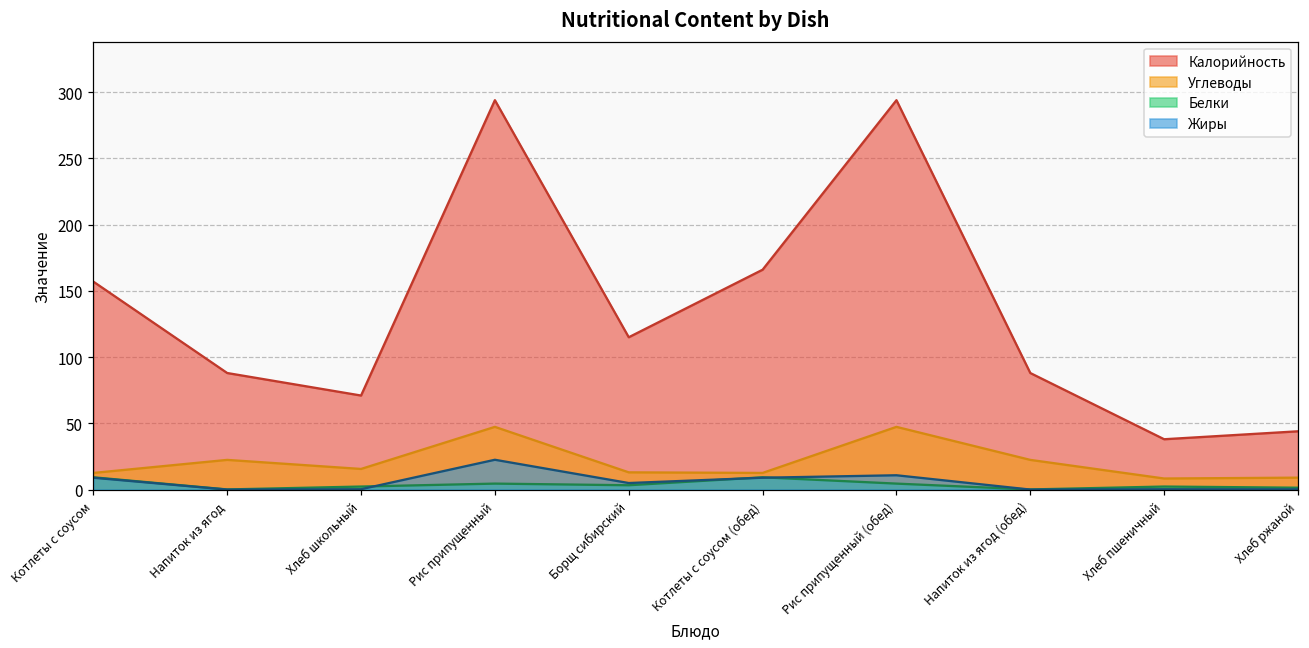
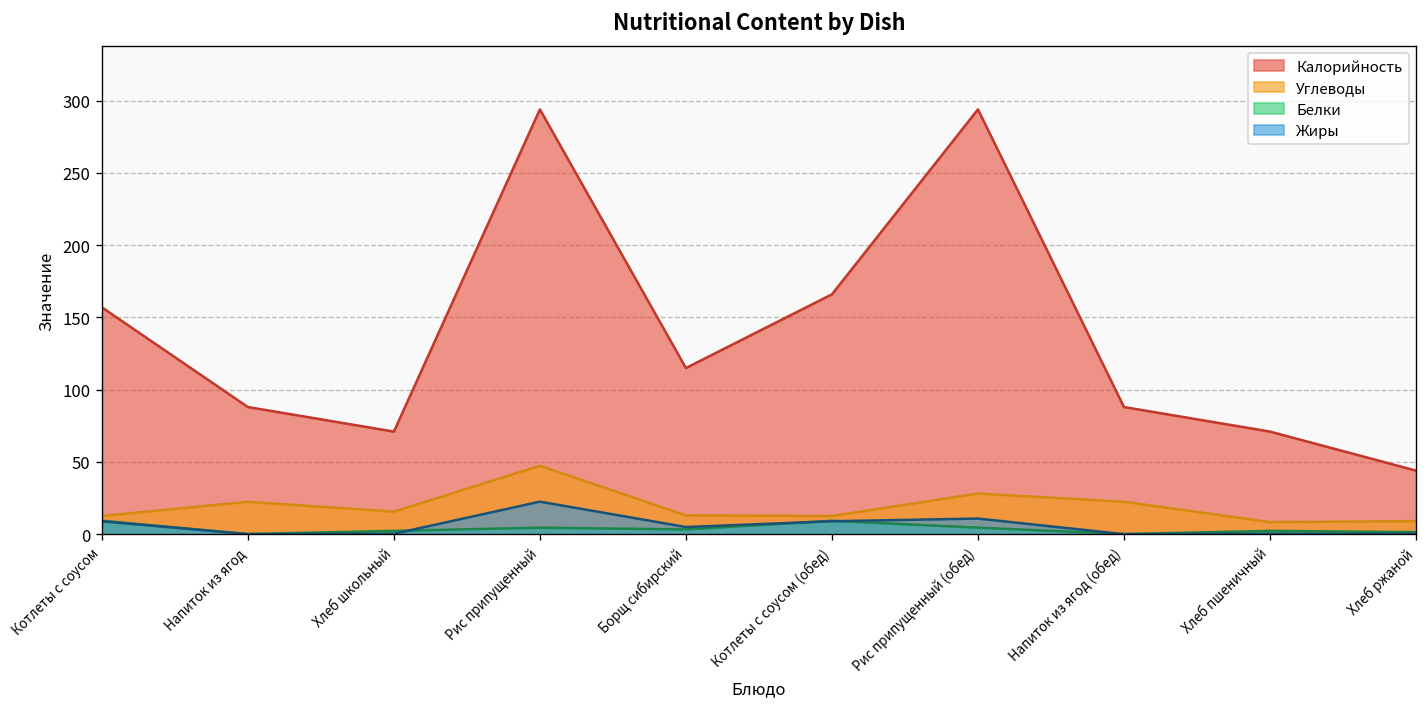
  {
    "Калорийность": {
      "Котлеты с соусом": 157,
      "Напиток из ягод": 88,
      "Хлеб школьный": 71,
      "Рис припущенный": 294,
      "Борщ сибирский": 115,
      "Котлеты с соусом (обед)": 166,
      "Рис припущенный (обед)": 294,
      "Напиток из ягод (обед)": 88,
-     "Хлеб пшеничный": 38,
+     "Хлеб пшеничный": 71,
      "Хлеб ржаной": 44
    },
    "Углеводы": {
      "Котлеты с соусом": 13,
      "Напиток из ягод": 22,
      "Хлеб школьный": 16,
      "Рис припущенный": 47,
      "Борщ сибирский": 13,
      "Котлеты с соусом (обед)": 13,
-     "Рис припущенный (обед)": 47,
+     "Рис припущенный (обед)": 28,
      "Напиток из ягод (обед)": 22,
      "Хлеб пшеничный": 8,
      "Хлеб ржаной": 9
    },
    "Белки": {
      "Рис припущенный": 5,
      "Рис припущенный (обед)": 5
    },
    "Жиры": {
      "Рис припущенный": 23,
      "Рис припущенный (обед)": 11
    }
  }
